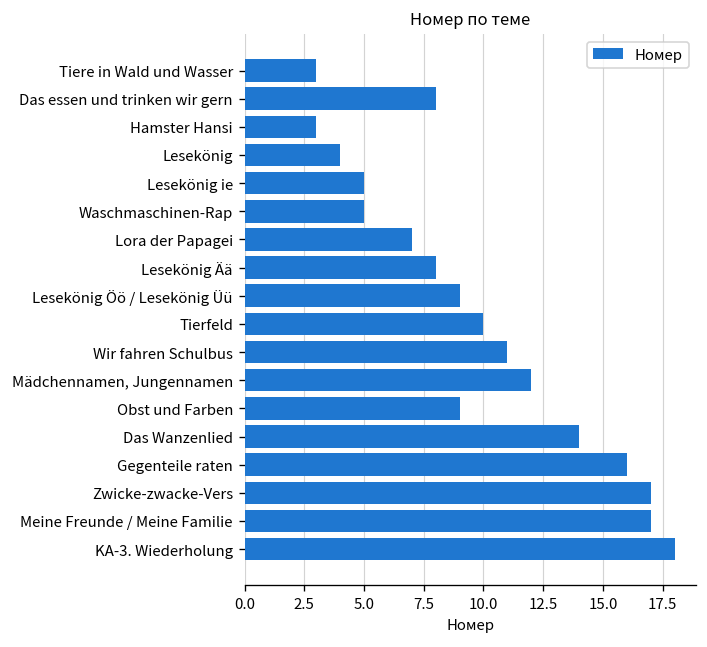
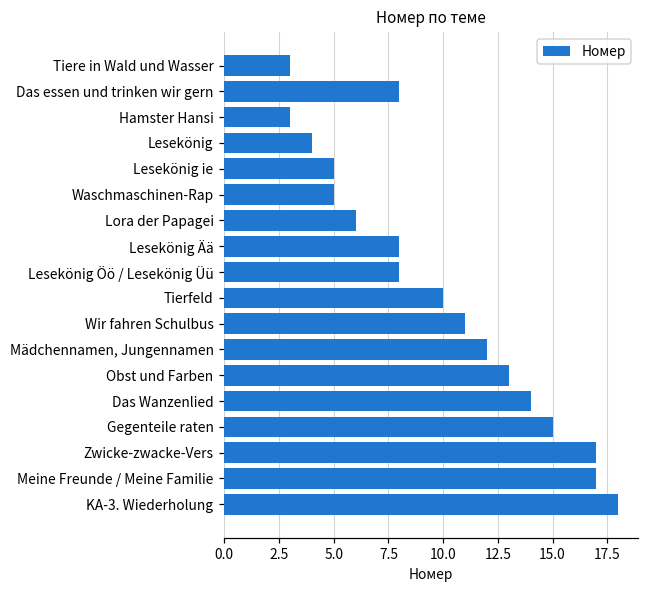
  {
    "Tiere in Wald und Wasser": 3,
    "Das essen und trinken wir gern": 8,
    "Hamster Hansi": 3,
    "Lesekönig": 4,
    "Lesekönig ie": 5,
    "Waschmaschinen-Rap": 5,
-   "Lora der Papagei": 7,
+   "Lora der Papagei": 6,
    "Lesekönig Ää": 8,
-   "Lesekönig Öö / Lesekönig Üü": 9,
+   "Lesekönig Öö / Lesekönig Üü": 8,
    "Tierfeld": 10,
    "Wir fahren Schulbus": 11,
    "Mädchennamen, Jungennamen": 12,
-   "Obst und Farben": 9,
+   "Obst und Farben": 13,
    "Das Wanzenlied": 14,
-   "Gegenteile raten": 16,
+   "Gegenteile raten": 15,
    "Zwicke-zwacke-Vers": 17,
    "Meine Freunde / Meine Familie": 17,
    "KA-3. Wiederholung": 18
  }
